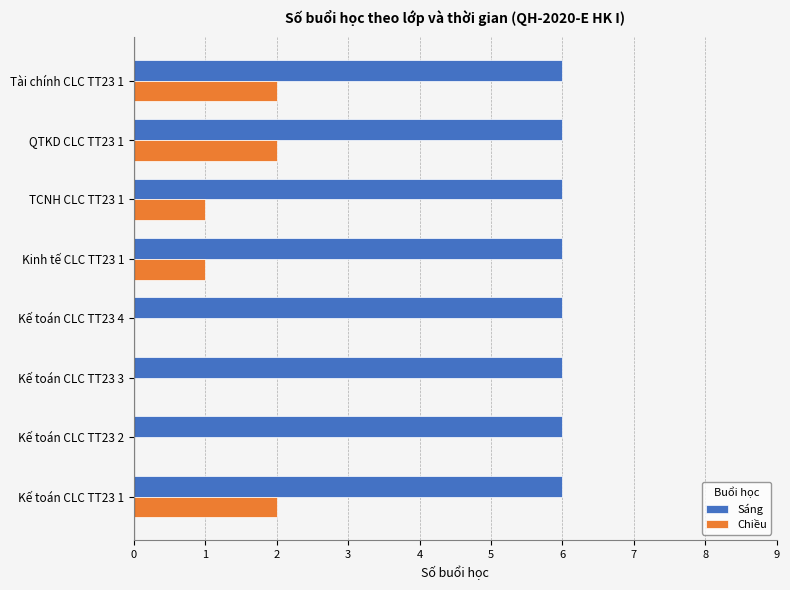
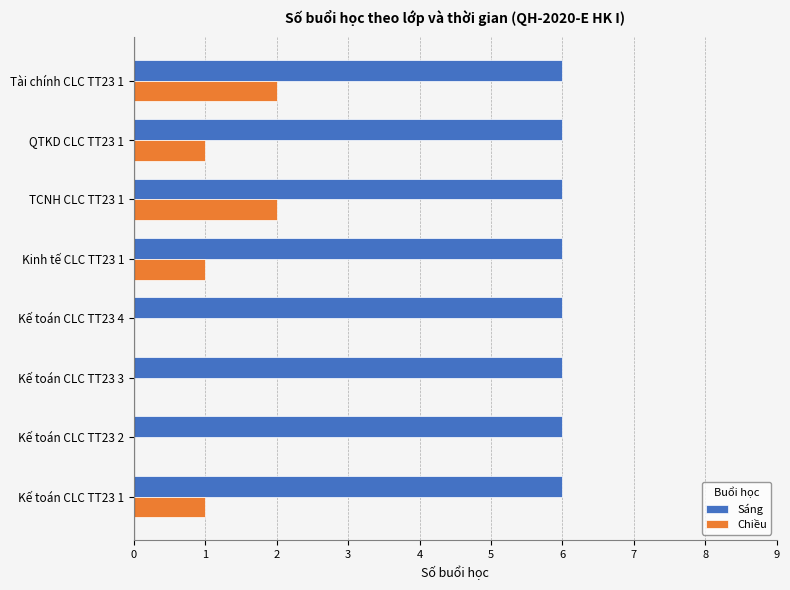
  {
    "Sáng": {
      "Tài chính CLC TT23 1": 6,
      "QTKD CLC TT23 1": 6,
      "TCNH CLC TT23 1": 6,
      "Kinh tế CLC TT23 1": 6,
      "Kế toán CLC TT23 4": 6,
      "Kế toán CLC TT23 3": 6,
      "Kế toán CLC TT23 2": 6,
      "Kế toán CLC TT23 1": 6
    },
    "Chiều": {
      "Tài chính CLC TT23 1": 2,
-     "QTKD CLC TT23 1": 2,
-     "TCNH CLC TT23 1": 1,
+     "QTKD CLC TT23 1": 1,
+     "TCNH CLC TT23 1": 2,
      "Kinh tế CLC TT23 1": 1,
      "Kế toán CLC TT23 4": 0,
      "Kế toán CLC TT23 3": 0,
      "Kế toán CLC TT23 2": 0,
-     "Kế toán CLC TT23 1": 2
+     "Kế toán CLC TT23 1": 1
    }
  }
